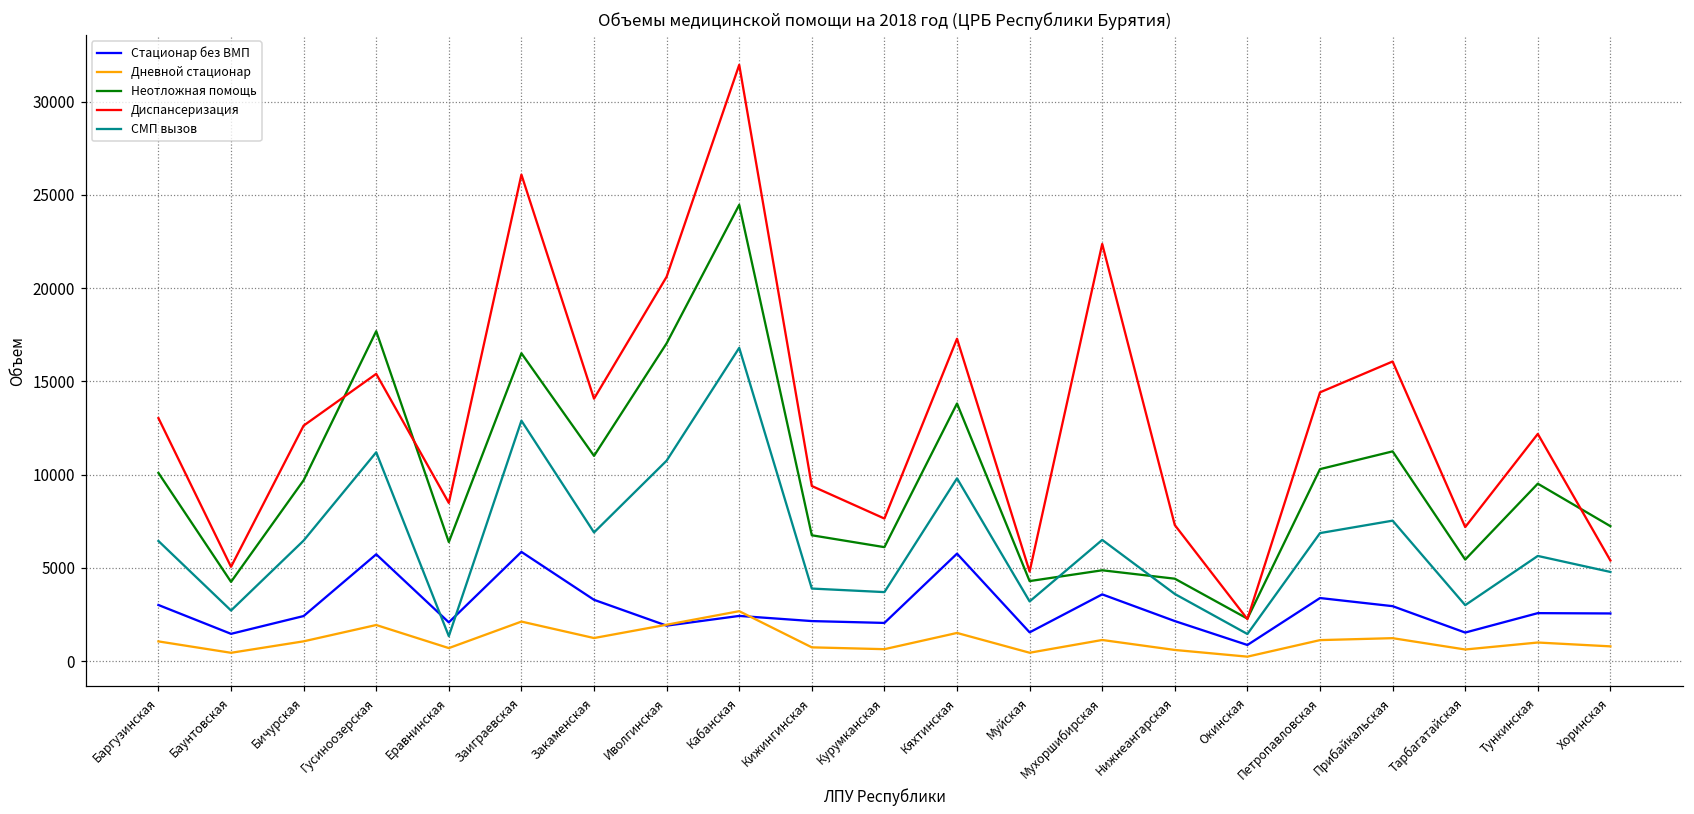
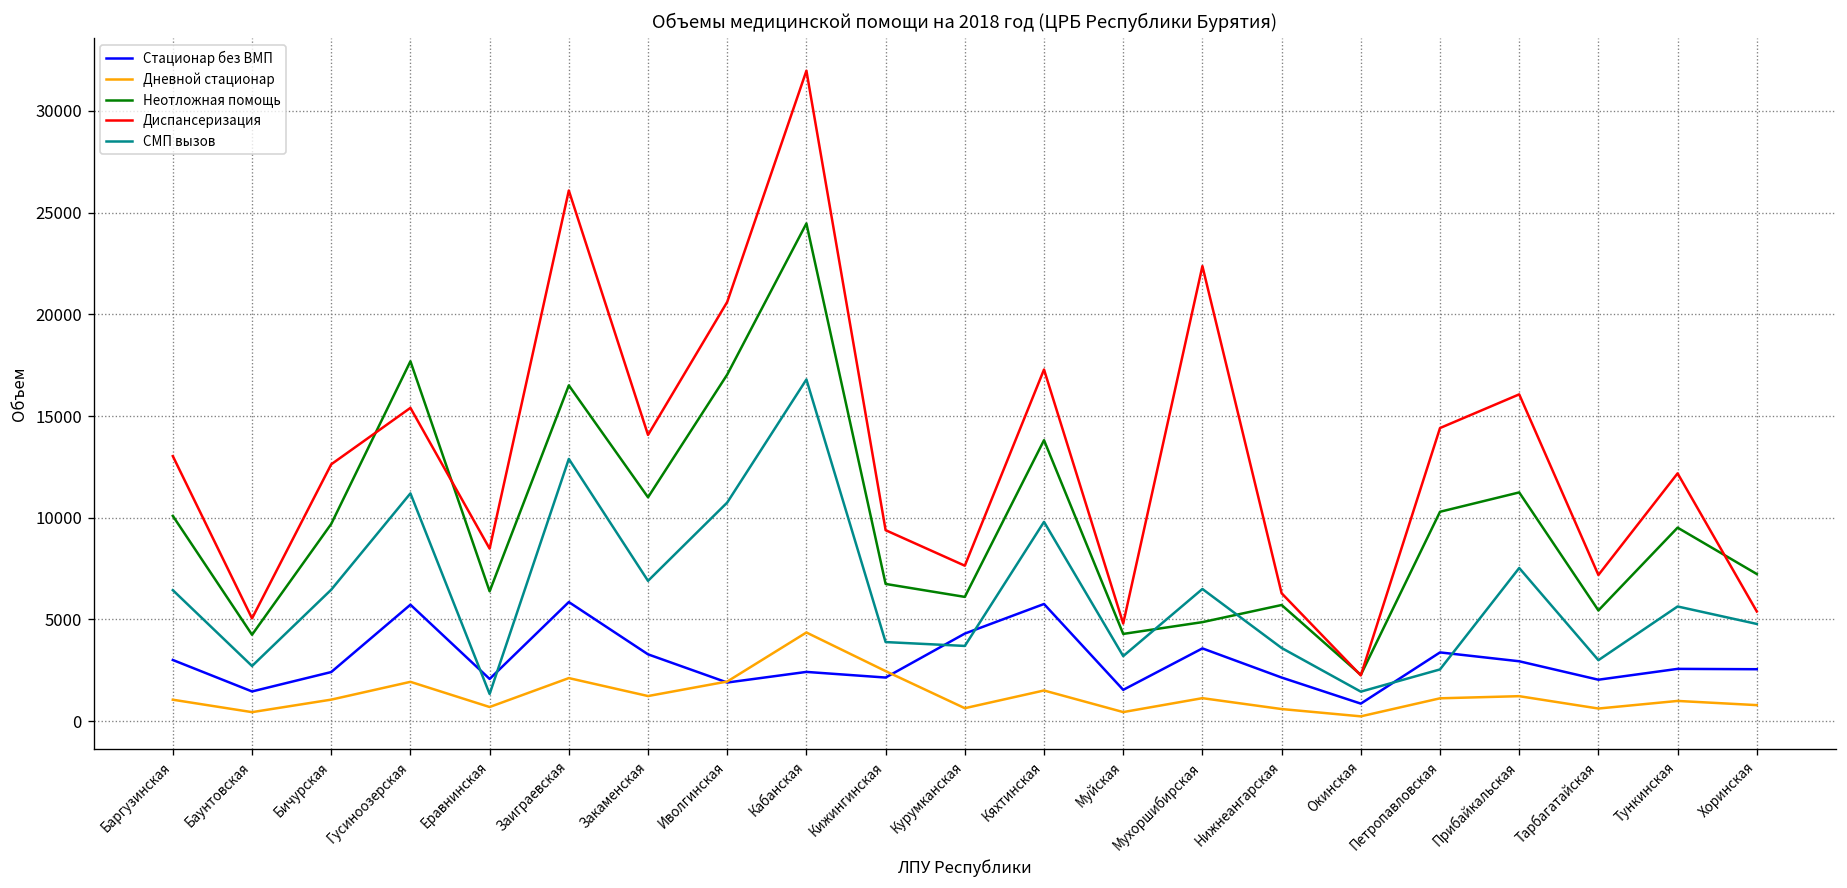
  {
    "Стационар без ВМП": {
      "Баргузинская": 3000,
      "Баунтовская": 1500,
      "Бичурская": 2400,
      "Гусиноозерская": 5700,
      "Еравнинская": 2100,
      "Заиграевская": 5900,
      "Закаменская": 3300,
      "Кабанская": 2400,
      "Кижингинская": 2100,
-     "Курумканская": 2000,
+     "Курумканская": 4300,
      "Кяхтинская": 5800,
      "Муйская": 1500,
      "Мухоршибирская": 3600,
      "Нижнеангарская": 2100,
      "Окинская": 900,
      "Петропавловская": 3400,
      "Прибайкальская": 2900,
-     "Тарбагатайская": 1500,
+     "Тарбагатайская": 2000,
      "Тункинская": 2600,
      "Хоринская": 2600
    },
    "Дневной стационар": {
      "Баргузинская": 1100,
      "Баунтовская": 400,
      "Бичурская": 1100,
      "Гусиноозерская": 1900,
      "Еравнинская": 700,
      "Заиграевская": 2100,
      "Закаменская": 1200,
-     "Кабанская": 2700,
-     "Кижингинская": 700,
+     "Кабанская": 4400,
+     "Кижингинская": 2500,
      "Курумканская": 600,
      "Кяхтинская": 1500,
      "Муйская": 400,
      "Мухоршибирская": 1100,
      "Нижнеангарская": 600,
      "Окинская": 200,
      "Петропавловская": 1100,
      "Прибайкальская": 1200,
      "Тарбагатайская": 600,
      "Тункинская": 1000,
      "Хоринская": 800
    },
    "Неотложная помощь": {
      "Баргузинская": 10100,
      "Баунтовская": 4300,
      "Бичурская": 9700,
      "Гусиноозерская": 17700,
      "Еравнинская": 6400,
      "Заиграевская": 16500,
      "Закаменская": 11000,
      "Иволгинская": 17000,
      "Кабанская": 24500,
      "Кижингинская": 6700,
      "Курумканская": 6100,
      "Кяхтинская": 13800,
      "Муйская": 4300,
      "Мухоршибирская": 4900,
-     "Нижнеангарская": 4400,
+     "Нижнеангарская": 5700,
      "Петропавловская": 10300,
      "Прибайкальская": 11200,
      "Тарбагатайская": 5400,
      "Тункинская": 9500,
      "Хоринская": 7200
    },
    "Диспансеризация": {
      "Баргузинская": 13000,
      "Баунтовская": 5100,
      "Бичурская": 12600,
      "Гусиноозерская": 15400,
      "Еравнинская": 8500,
      "Заиграевская": 26100,
      "Закаменская": 14100,
      "Иволгинская": 20600,
      "Кабанская": 32000,
      "Кижингинская": 9400,
      "Курумканская": 7600,
      "Кяхтинская": 17300,
      "Муйская": 4800,
      "Мухоршибирская": 22400,
-     "Нижнеангарская": 7300,
+     "Нижнеангарская": 6300,
      "Петропавловская": 14400,
      "Прибайкальская": 16100,
      "Тарбагатайская": 7200,
      "Тункинская": 12200,
      "Хоринская": 5400
    },
    "СМП вызов": {
      "Баргузинская": 6400,
      "Баунтовская": 2700,
      "Бичурская": 6500,
      "Гусиноозерская": 11200,
      "Еравнинская": 1300,
      "Заиграевская": 12900,
      "Закаменская": 6900,
      "Иволгинская": 10800,
      "Кабанская": 16800,
      "Кижингинская": 3900,
      "Курумканская": 3700,
      "Кяхтинская": 9800,
      "Муйская": 3200,
      "Мухоршибирская": 6500,
      "Нижнеангарская": 3600,
      "Окинская": 1500,
-     "Петропавловская": 6900,
+     "Петропавловская": 2500,
      "Прибайкальская": 7500,
      "Тарбагатайская": 3000,
      "Тункинская": 5600,
      "Хоринская": 4800
    }
  }
